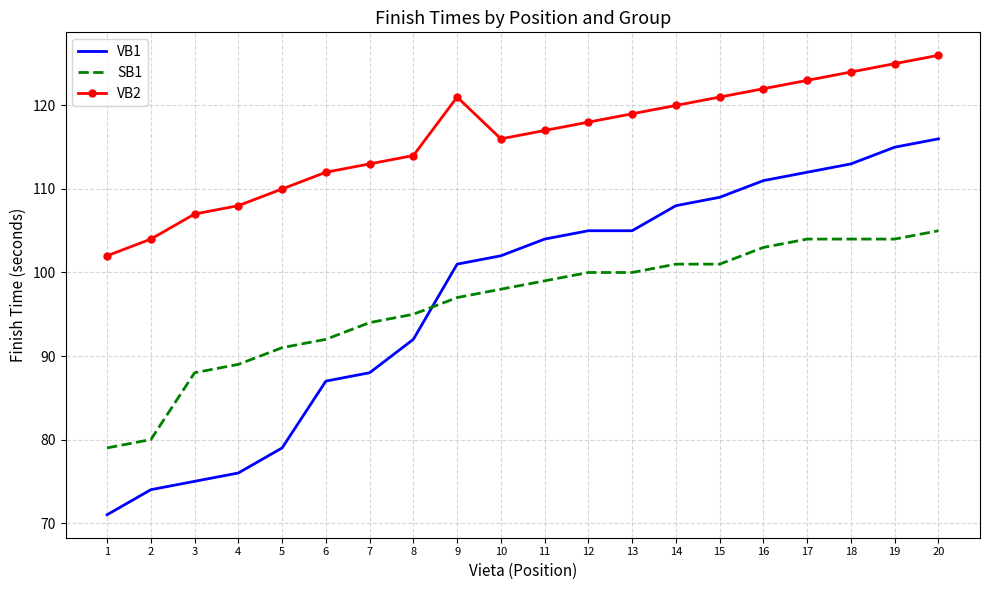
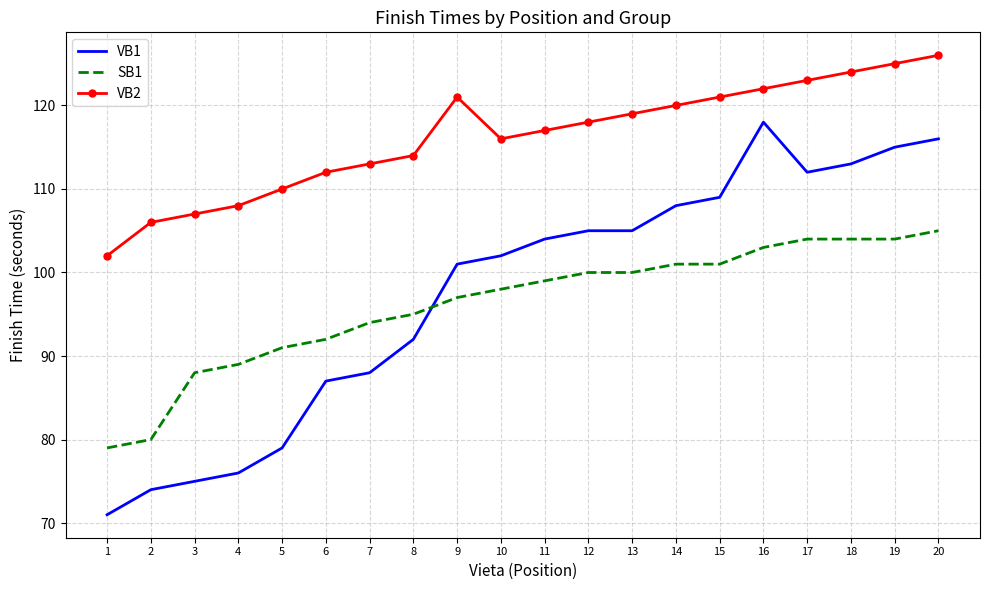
  {
    "VB1": {
      "1": 71,
      "2": 74,
      "3": 75,
      "4": 76,
      "5": 79,
      "6": 87,
      "7": 88,
      "8": 92,
      "9": 101,
      "10": 102,
      "11": 104,
      "12": 105,
      "13": 105,
      "14": 108,
      "15": 109,
-     "16": 111,
+     "16": 118,
      "17": 112,
      "18": 113,
      "19": 115,
      "20": 116
    },
    "SB1": {
      "1": 79,
      "2": 80,
      "3": 88,
      "4": 89,
      "5": 91,
      "6": 92,
      "7": 94,
      "8": 95,
      "9": 97,
      "10": 98,
      "11": 99,
      "12": 100,
      "13": 100,
      "14": 101,
      "15": 101,
      "16": 103,
      "17": 104,
      "18": 104,
      "19": 104,
      "20": 105
    },
    "VB2": {
      "1": 102,
-     "2": 104,
+     "2": 106,
      "3": 107,
      "4": 108,
      "5": 110,
      "6": 112,
      "7": 113,
      "8": 114,
      "9": 121,
      "10": 116,
      "11": 117,
      "12": 118,
      "13": 119,
      "14": 120,
      "15": 121,
      "16": 122,
      "17": 123,
      "18": 124,
      "19": 125,
      "20": 126
    }
  }
